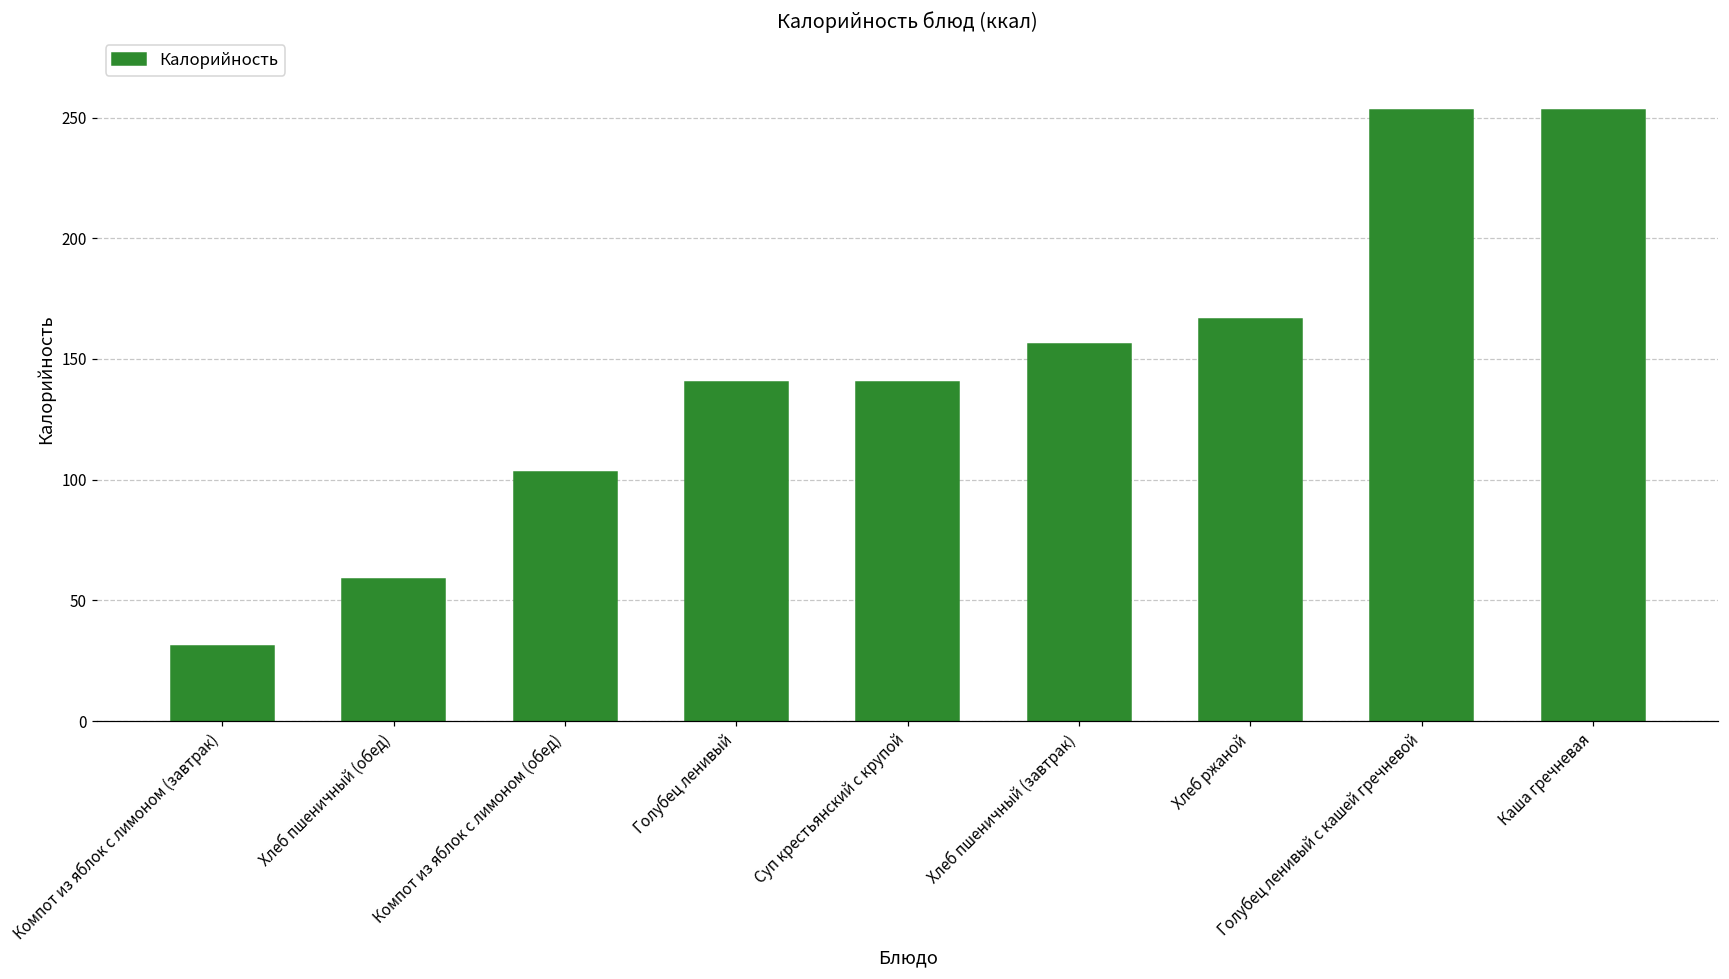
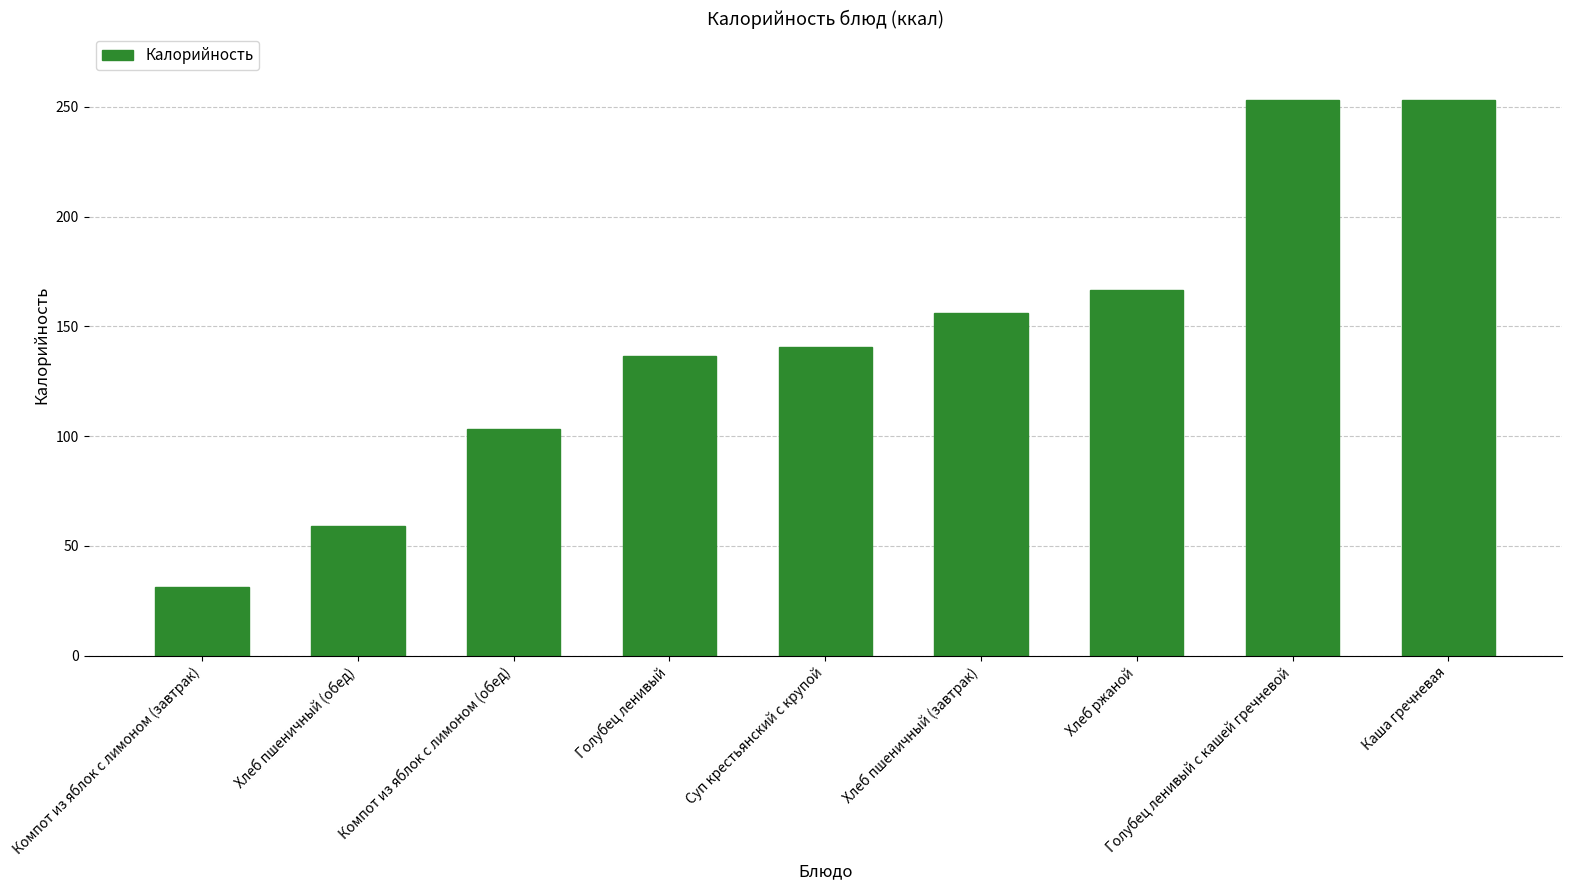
  {
    "Компот из яблок с лимоном (завтрак)": 31,
    "Хлеб пшеничный (обед)": 59,
    "Компот из яблок с лимоном (обед)": 103,
-   "Голубец ленивый": 140,
+   "Голубец ленивый": 137,
    "Суп крестьянский с крупой": 141,
    "Хлеб пшеничный (завтрак)": 156,
    "Хлеб ржаной": 167,
    "Голубец ленивый с кашей гречневой": 253,
    "Каша гречневая": 253
  }
